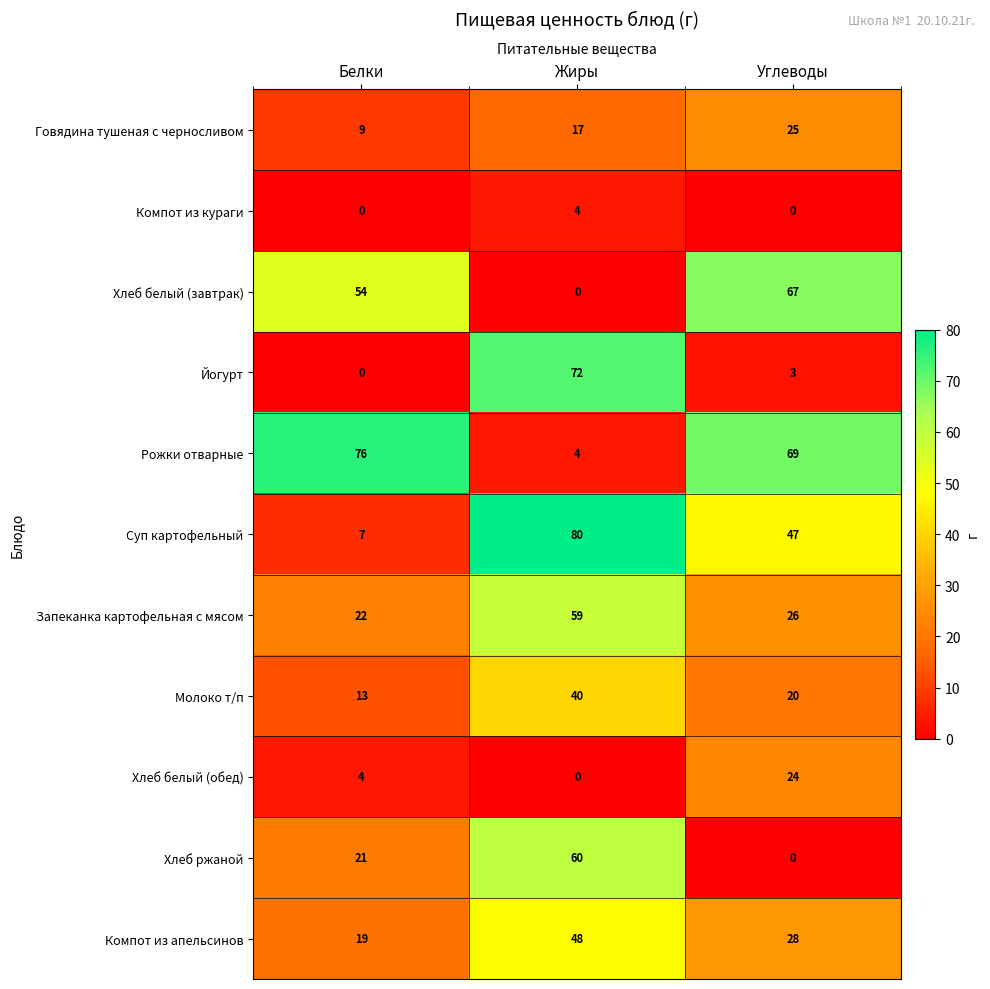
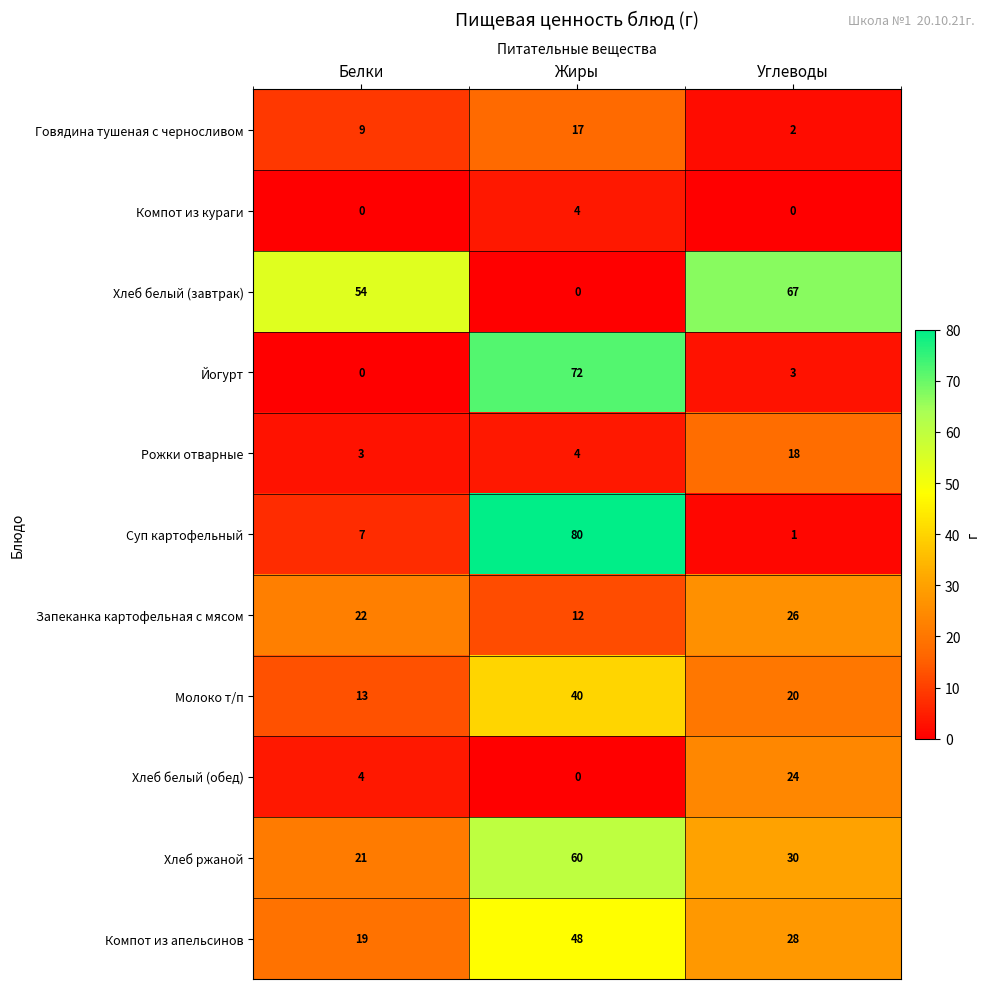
  {
    "Говядина тушеная с черносливом": {
      "Белки": 9,
      "Жиры": 17,
-     "Углеводы": 25
+     "Углеводы": 2
    },
    "Компот из кураги": {
      "Белки": 0,
      "Жиры": 4,
      "Углеводы": 0
    },
    "Хлеб белый (завтрак)": {
      "Белки": 54,
      "Жиры": 0,
      "Углеводы": 67
    },
    "Йогурт": {
      "Белки": 0,
      "Жиры": 72,
      "Углеводы": 3
    },
    "Рожки отварные": {
-     "Белки": 76,
+     "Белки": 3,
      "Жиры": 4,
-     "Углеводы": 69
+     "Углеводы": 18
    },
    "Суп картофельный": {
      "Белки": 7,
      "Жиры": 80,
-     "Углеводы": 47
+     "Углеводы": 1
    },
    "Запеканка картофельная с мясом": {
      "Белки": 22,
-     "Жиры": 59,
+     "Жиры": 12,
      "Углеводы": 26
    },
    "Молоко т/п": {
      "Белки": 13,
      "Жиры": 40,
      "Углеводы": 20
    },
    "Хлеб белый (обед)": {
      "Белки": 4,
      "Жиры": 0,
      "Углеводы": 24
    },
    "Хлеб ржаной": {
      "Белки": 21,
      "Жиры": 60,
-     "Углеводы": 0
+     "Углеводы": 30
    },
    "Компот из апельсинов": {
      "Белки": 19,
      "Жиры": 48,
      "Углеводы": 28
    }
  }
